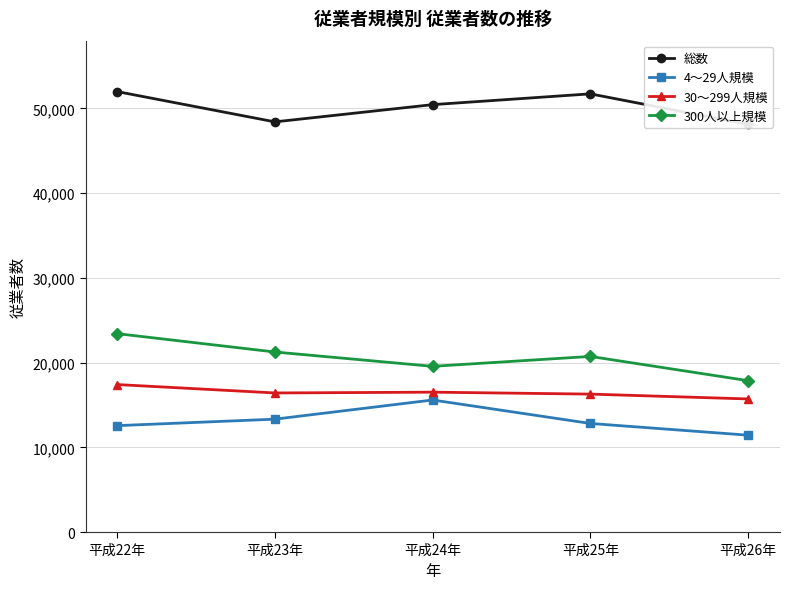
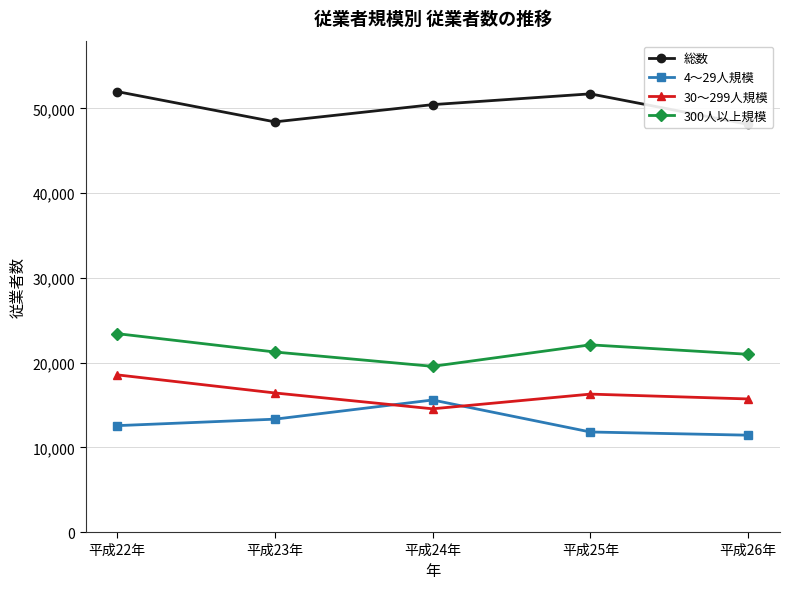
  {
    "総数": {
      "平成22年": "52,000",
      "平成23年": "48,000",
      "平成24年": "50,000",
      "平成25年": "52,000"
    },
    "4～29人規模": {
      "平成22年": "13,000",
      "平成23年": "13,000",
      "平成24年": "16,000",
-     "平成25年": "13,000",
+     "平成25年": "12,000",
      "平成26年": "11,000"
    },
    "30～299人規模": {
-     "平成22年": "17,000",
+     "平成22年": "19,000",
      "平成23年": "16,000",
-     "平成24年": "17,000",
+     "平成24年": "15,000",
      "平成25年": "16,000",
      "平成26年": "16,000"
    },
    "300人以上規模": {
      "平成22年": "23,000",
      "平成23年": "21,000",
      "平成24年": "20,000",
-     "平成25年": "21,000",
-     "平成26年": "18,000"
+     "平成25年": "22,000",
+     "平成26年": "21,000"
    }
  }
